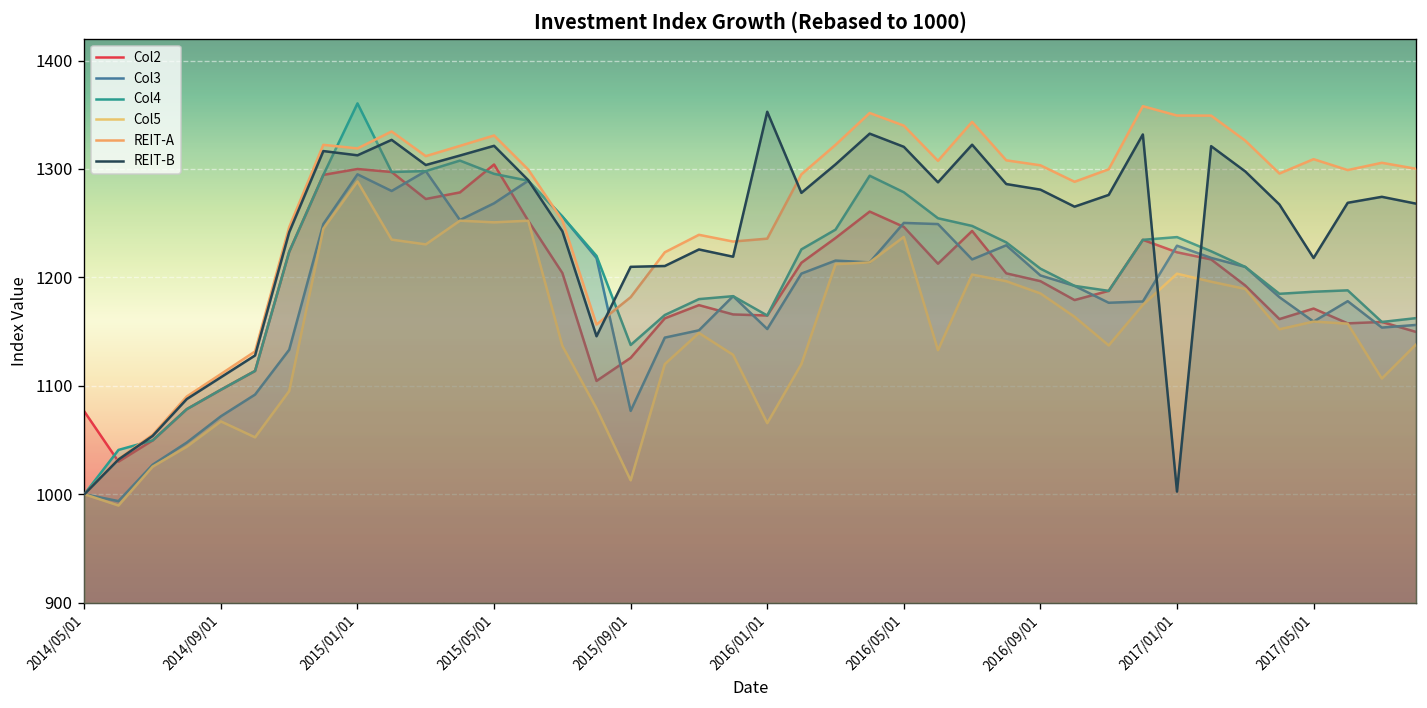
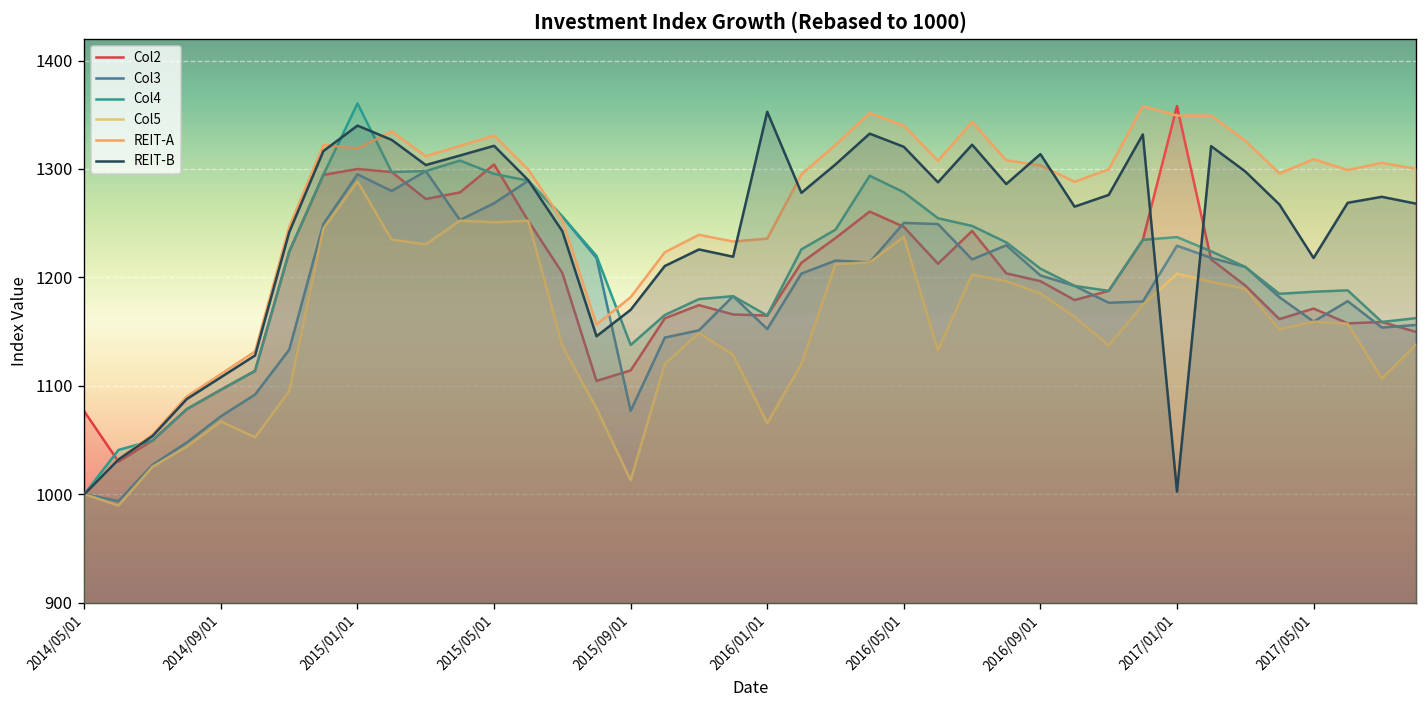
  {
    "Col2": {
      "2014/05/01": 1080,
      "2015/01/01": 1300,
      "2015/05/01": 1300,
-     "2015/09/01": 1130,
+     "2015/09/01": 1110,
      "2016/05/01": 1250,
      "2016/09/01": 1200,
-     "2017/01/01": 1220,
+     "2017/01/01": 1360,
      "2017/05/01": 1170
    },
    "REIT-B": {
      "2014/09/01": 1110,
-     "2015/01/01": 1310,
+     "2015/01/01": 1340,
      "2015/05/01": 1320,
-     "2015/09/01": 1210,
+     "2015/09/01": 1170,
      "2016/01/01": 1350,
      "2016/05/01": 1320,
-     "2016/09/01": 1280,
+     "2016/09/01": 1310,
      "2017/01/01": 1000,
      "2017/05/01": 1220
    }
  }
